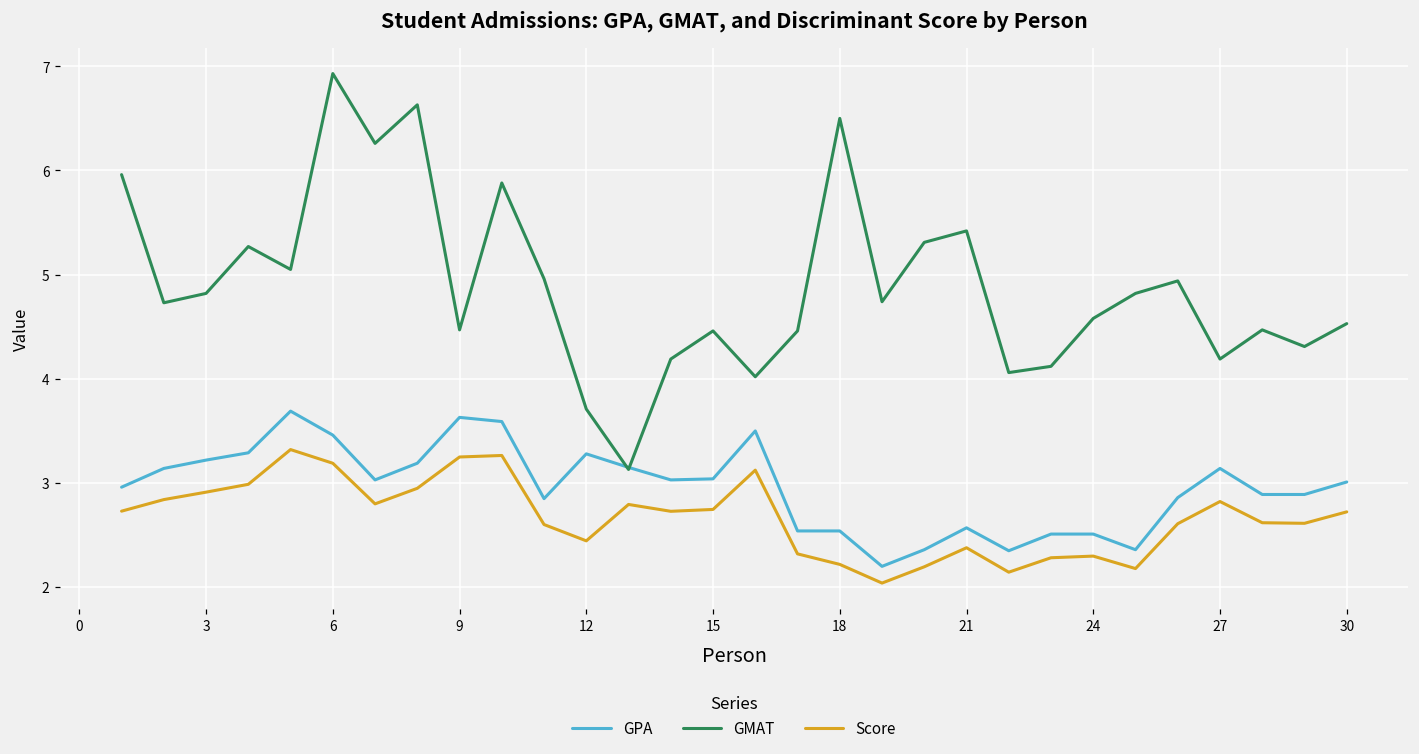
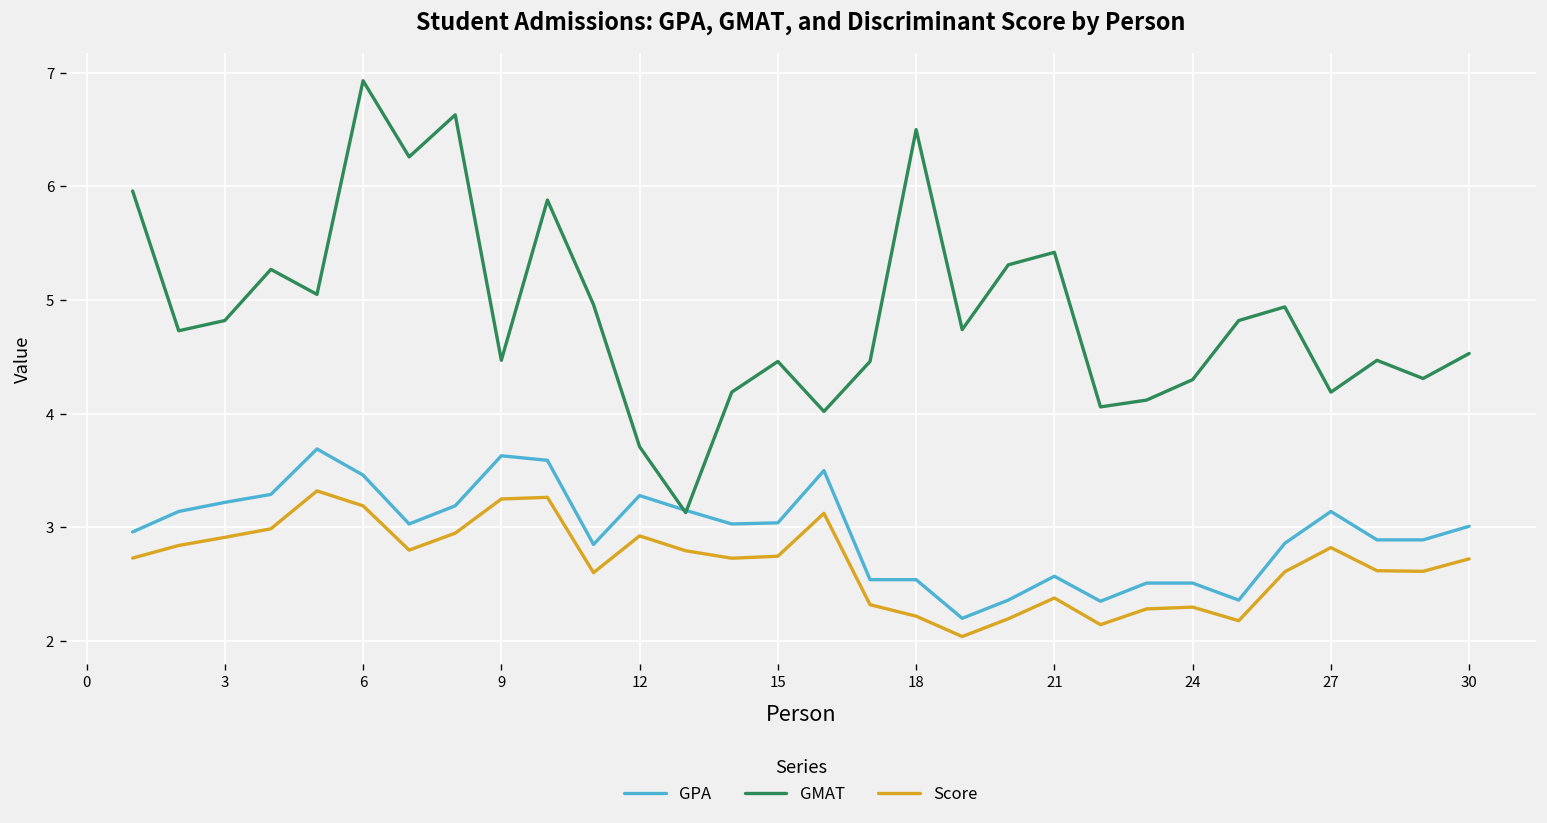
  {
    "GPA": {
      "3": 3.2,
      "6": 3.5,
      "9": 3.6,
      "12": 3.3,
      "15": 3.0,
      "18": 2.5,
      "21": 2.6,
      "24": 2.5,
      "27": 3.1,
      "30": 3.0
    },
    "GMAT": {
      "3": 4.8,
      "6": 6.9,
      "9": 4.5,
      "12": 3.7,
      "15": 4.5,
      "18": 6.5,
      "21": 5.4,
-     "24": 4.6,
+     "24": 4.3,
      "27": 4.2,
      "30": 4.5
    },
    "Score": {
      "3": 2.9,
      "6": 3.2,
      "9": 3.2,
-     "12": 2.4,
+     "12": 2.9,
      "15": 2.7,
      "18": 2.2,
      "21": 2.4,
      "24": 2.3,
      "27": 2.8,
      "30": 2.7
    }
  }
